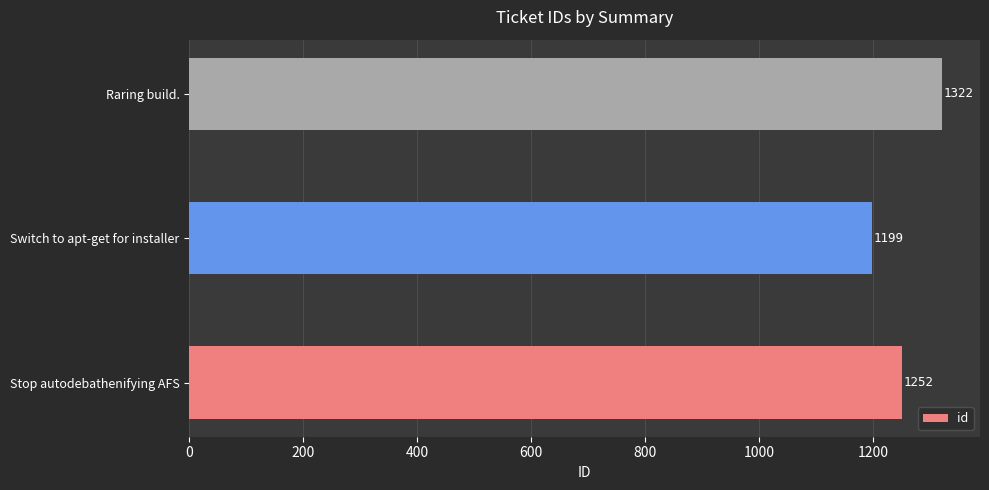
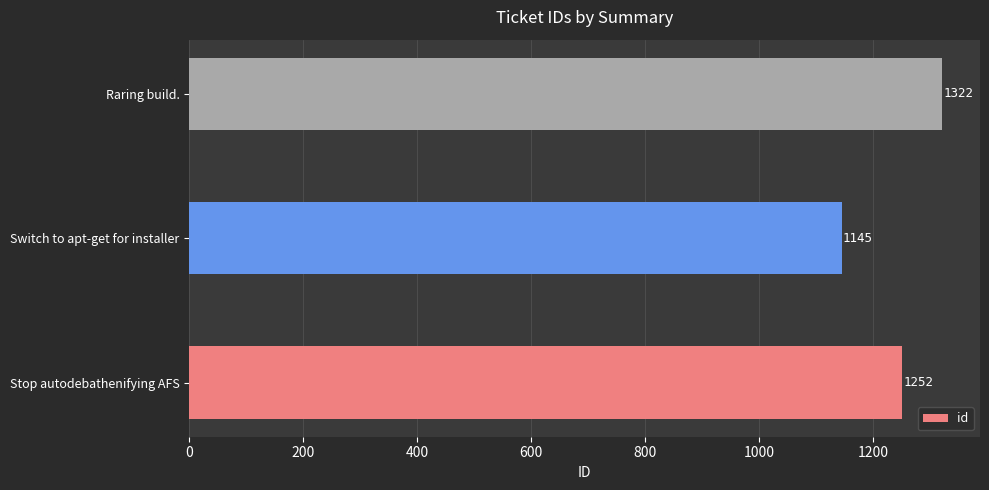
  {
    "Raring build.": 1322,
-   "Switch to apt-get for installer": 1199,
+   "Switch to apt-get for installer": 1145,
    "Stop autodebathenifying AFS": 1252
  }
